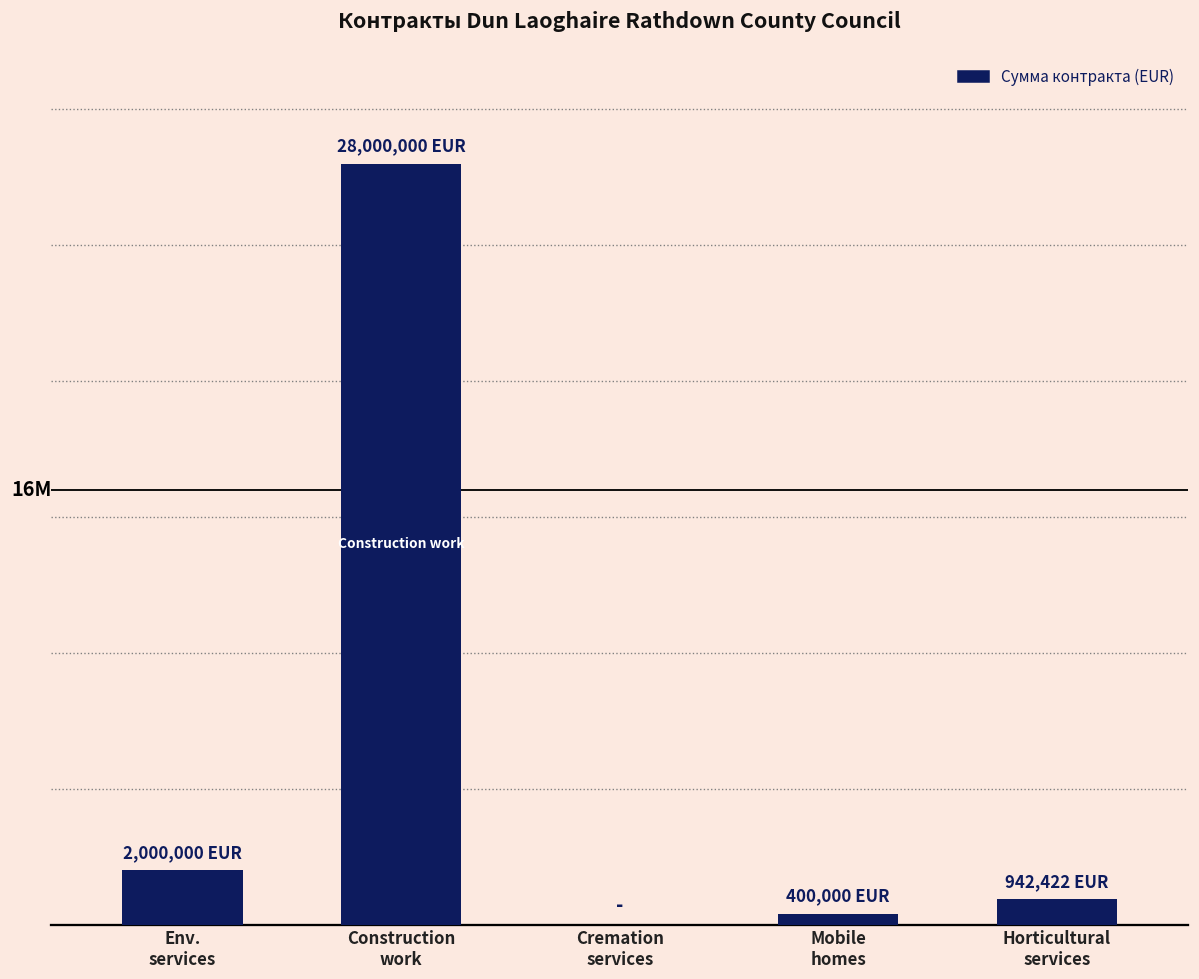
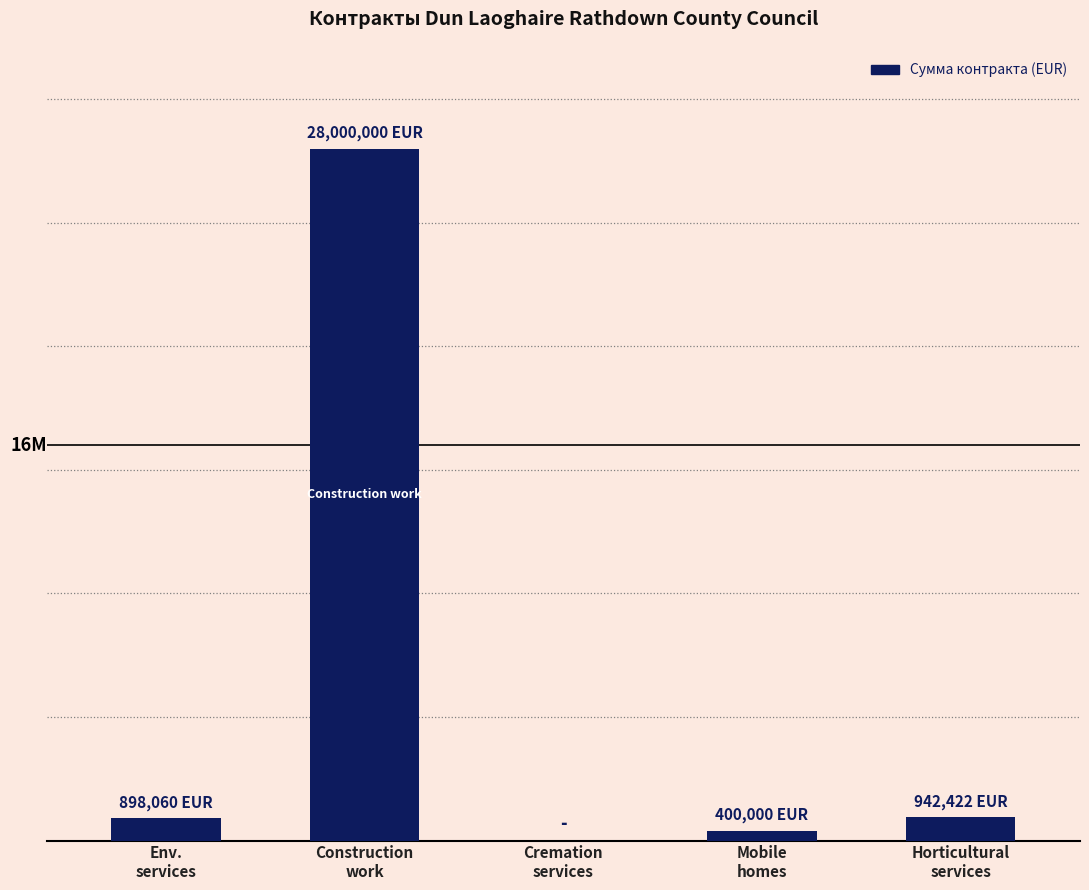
  {
-   "Env. services": "2,000,000",
+   "Env. services": "898,060",
    "Construction work": "28,000,000",
    "Mobile homes": "400,000",
    "Horticultural services": "942,422"
  }
